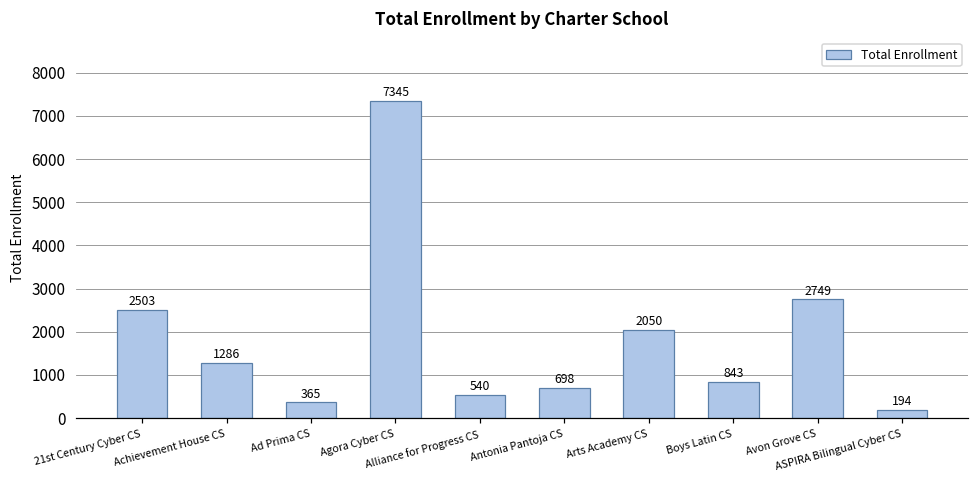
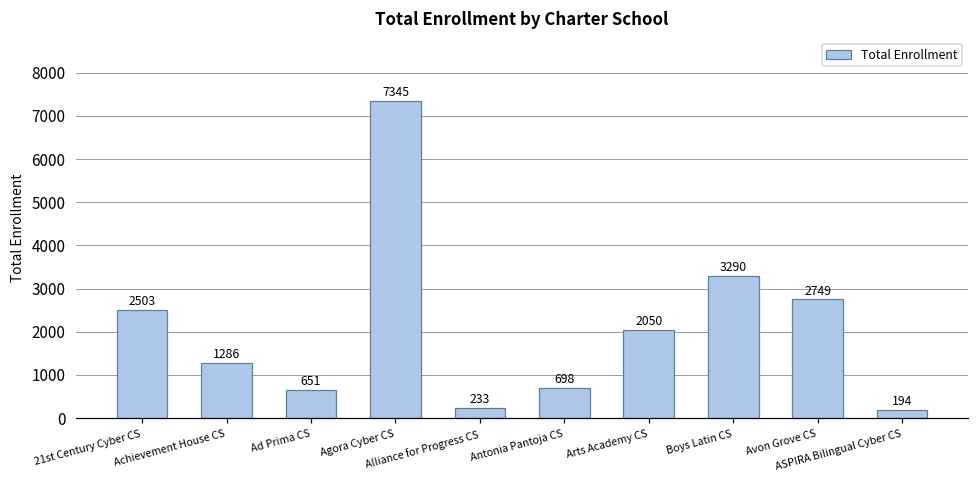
  {
    "21st Century Cyber CS": 2503,
    "Achievement House CS": 1286,
-   "Ad Prima CS": 365,
+   "Ad Prima CS": 651,
    "Agora Cyber CS": 7345,
-   "Alliance for Progress CS": 540,
+   "Alliance for Progress CS": 233,
    "Antonia Pantoja CS": 698,
    "Arts Academy CS": 2050,
-   "Boys Latin CS": 843,
+   "Boys Latin CS": 3290,
    "Avon Grove CS": 2749,
    "ASPIRA Bilingual Cyber CS": 194
  }
